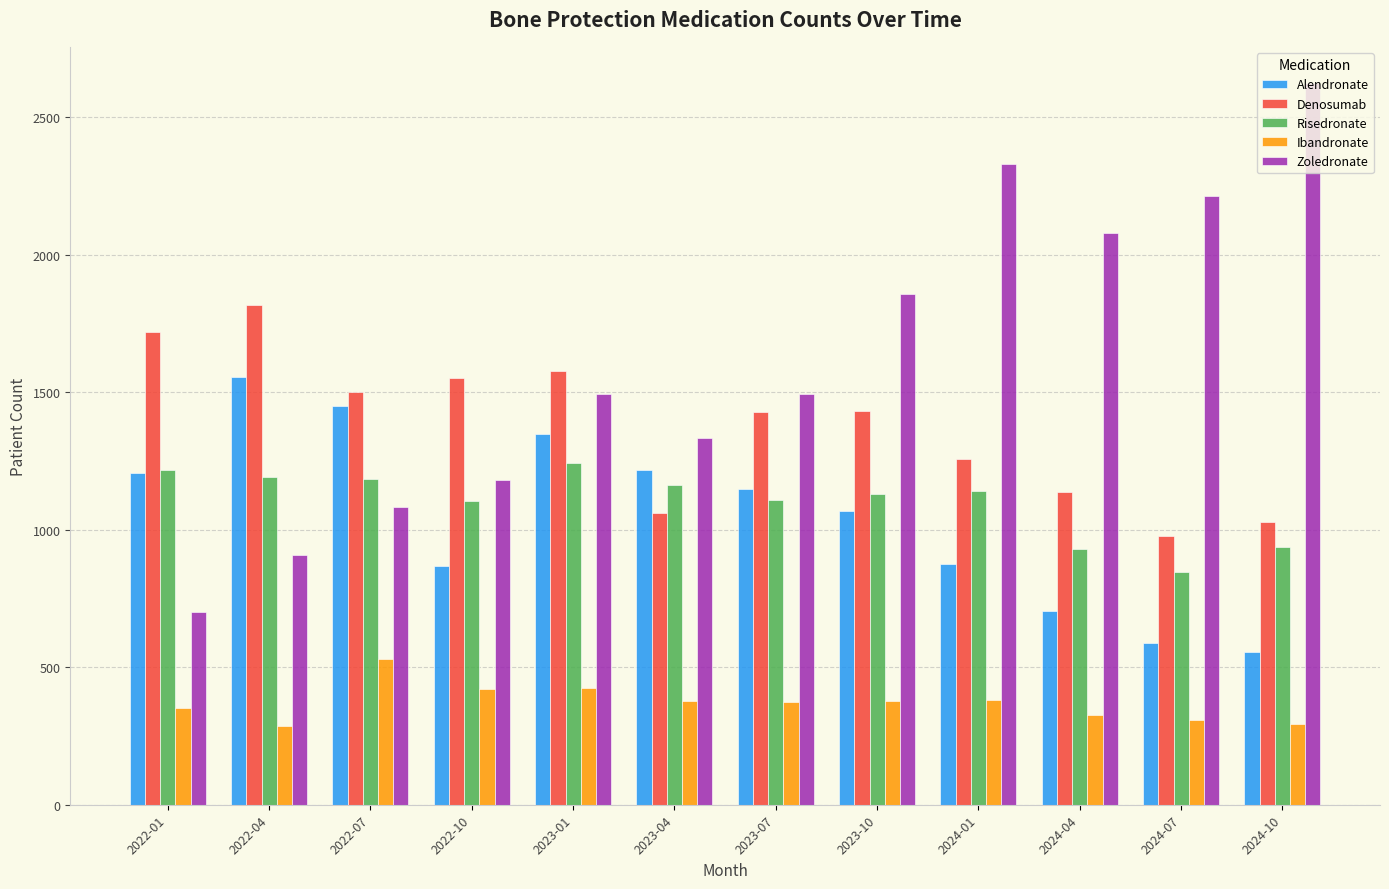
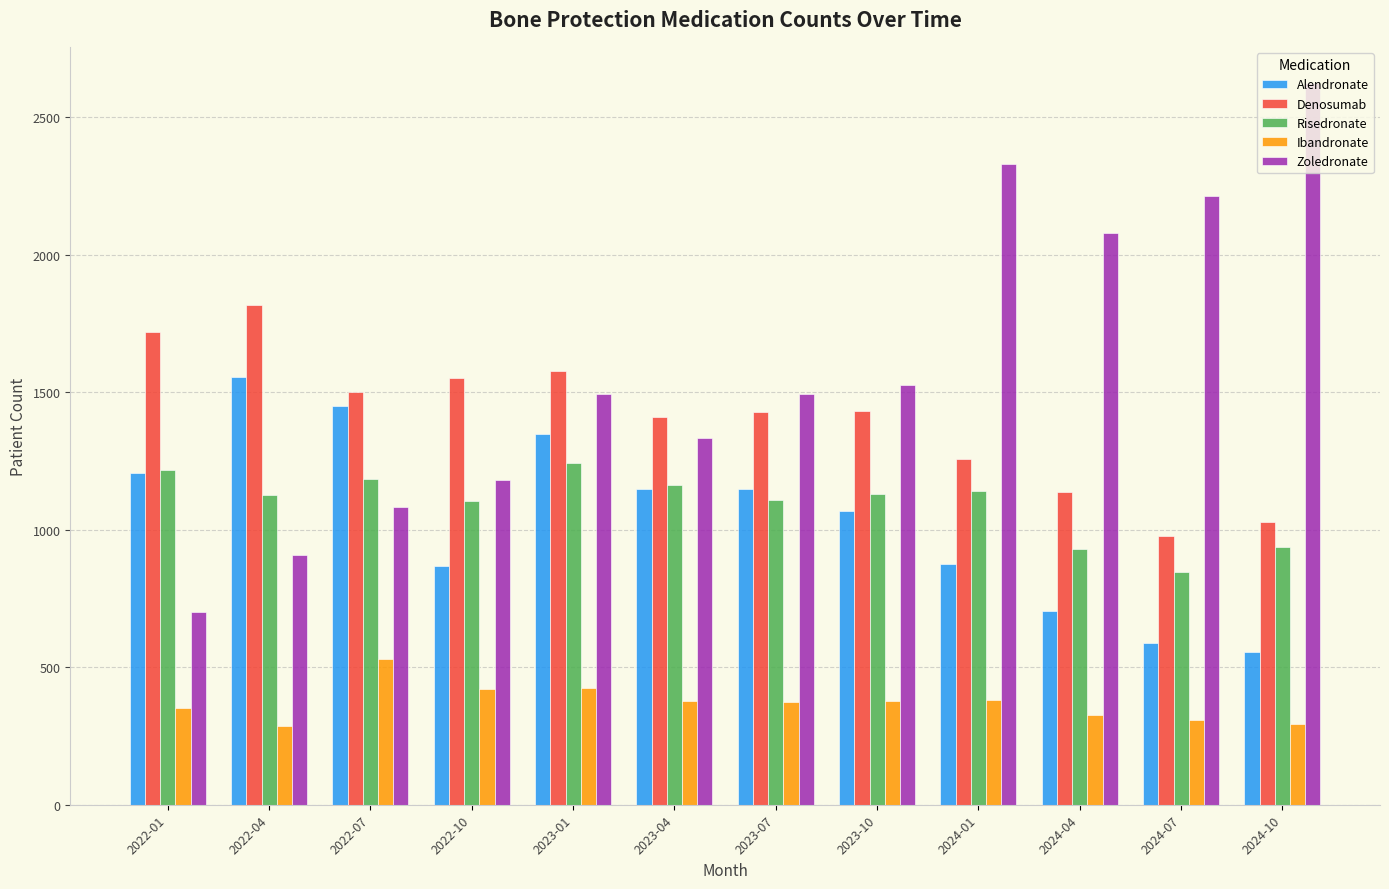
  {
    "Alendronate": {
      "2022-01": 1210,
      "2022-04": 1560,
      "2022-07": 1450,
      "2022-10": 870,
      "2023-01": 1350,
-     "2023-04": 1220,
+     "2023-04": 1150,
      "2023-07": 1150,
      "2023-10": 1070,
      "2024-01": 880,
      "2024-04": 700,
      "2024-07": 590,
      "2024-10": 560
    },
    "Denosumab": {
      "2022-01": 1720,
      "2022-04": 1820,
      "2022-07": 1500,
      "2022-10": 1550,
      "2023-01": 1580,
-     "2023-04": 1060,
+     "2023-04": 1410,
      "2023-07": 1430,
      "2023-10": 1430,
      "2024-01": 1260,
      "2024-04": 1140,
      "2024-07": 980,
      "2024-10": 1030
    },
    "Risedronate": {
      "2022-01": 1220,
-     "2022-04": 1190,
+     "2022-04": 1130,
      "2022-07": 1180,
      "2022-10": 1110,
      "2023-01": 1240,
      "2023-04": 1160,
      "2023-07": 1110,
      "2023-10": 1130,
      "2024-01": 1140,
      "2024-04": 930,
      "2024-07": 850,
      "2024-10": 940
    },
    "Ibandronate": {
      "2022-01": 350,
      "2022-04": 290,
      "2022-07": 530,
      "2022-10": 420,
      "2023-01": 430,
      "2023-04": 380,
      "2023-07": 370,
      "2023-10": 380,
      "2024-01": 380,
      "2024-04": 330,
      "2024-07": 310,
      "2024-10": 290
    },
    "Zoledronate": {
      "2022-01": 700,
      "2022-04": 910,
      "2022-07": 1080,
      "2022-10": 1180,
      "2023-01": 1500,
      "2023-04": 1330,
      "2023-07": 1490,
-     "2023-10": 1860,
+     "2023-10": 1530,
      "2024-01": 2330,
      "2024-04": 2080,
      "2024-07": 2210
    }
  }
